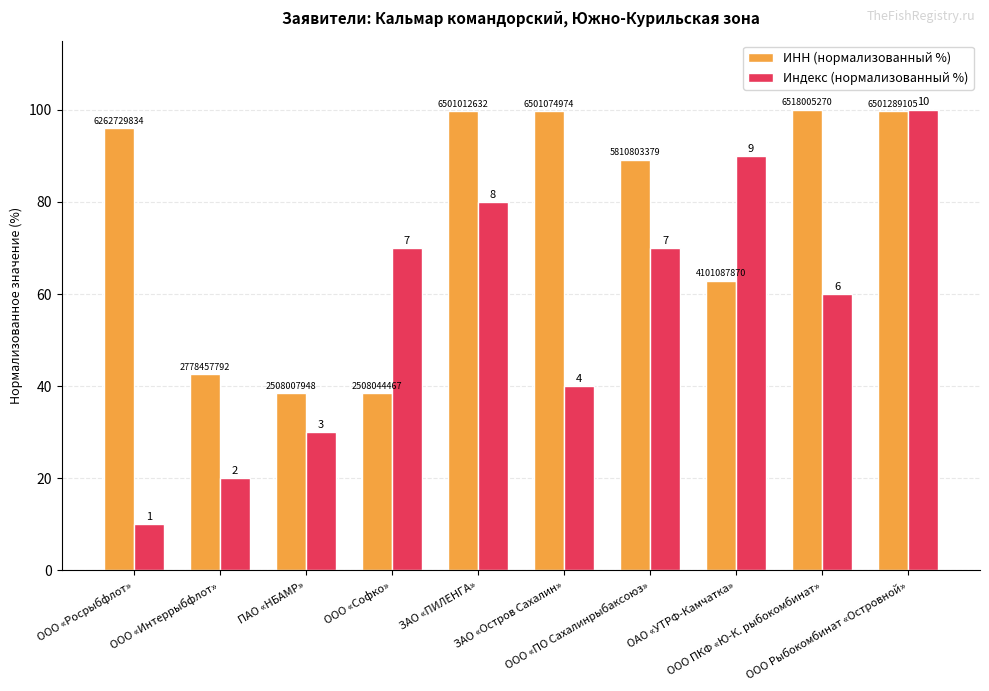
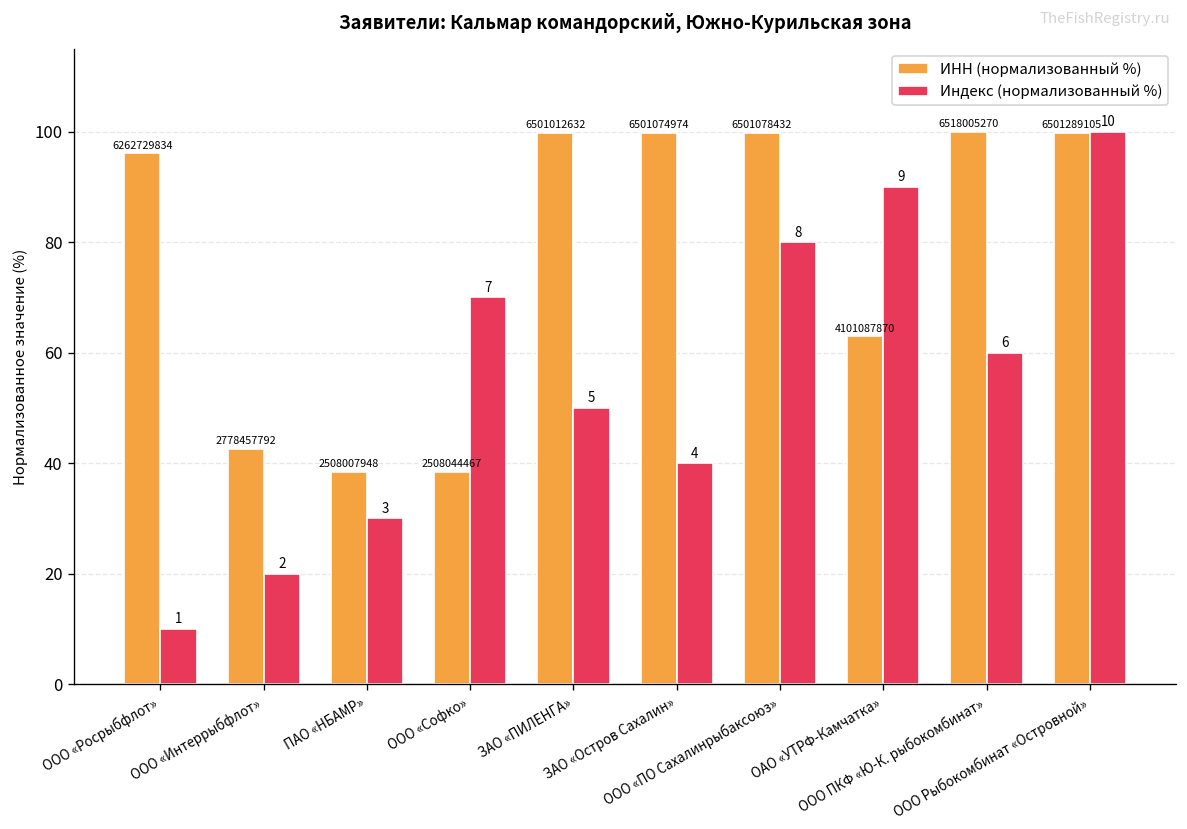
  {
    "ИНН (нормализованный %)": {
-     "ООО «ПО Сахалинрыбаксоюз»": 5810803379
+     "ООО «ПО Сахалинрыбаксоюз»": 6501078432
    },
    "Индекс (нормализованный %)": {
-     "ЗАО «ПИЛЕНГА»": 8,
-     "ООО «ПО Сахалинрыбаксоюз»": 7
+     "ЗАО «ПИЛЕНГА»": 5,
+     "ООО «ПО Сахалинрыбаксоюз»": 8
    }
  }
